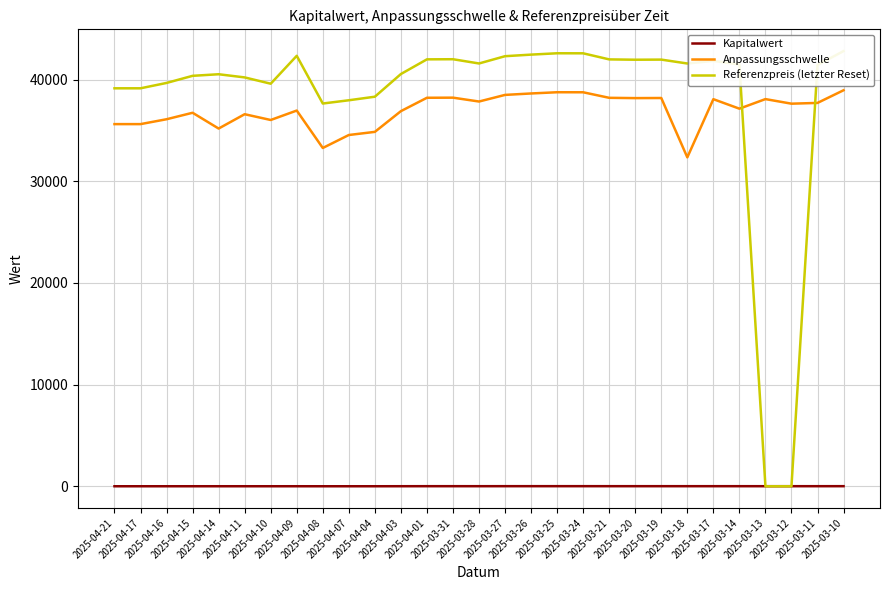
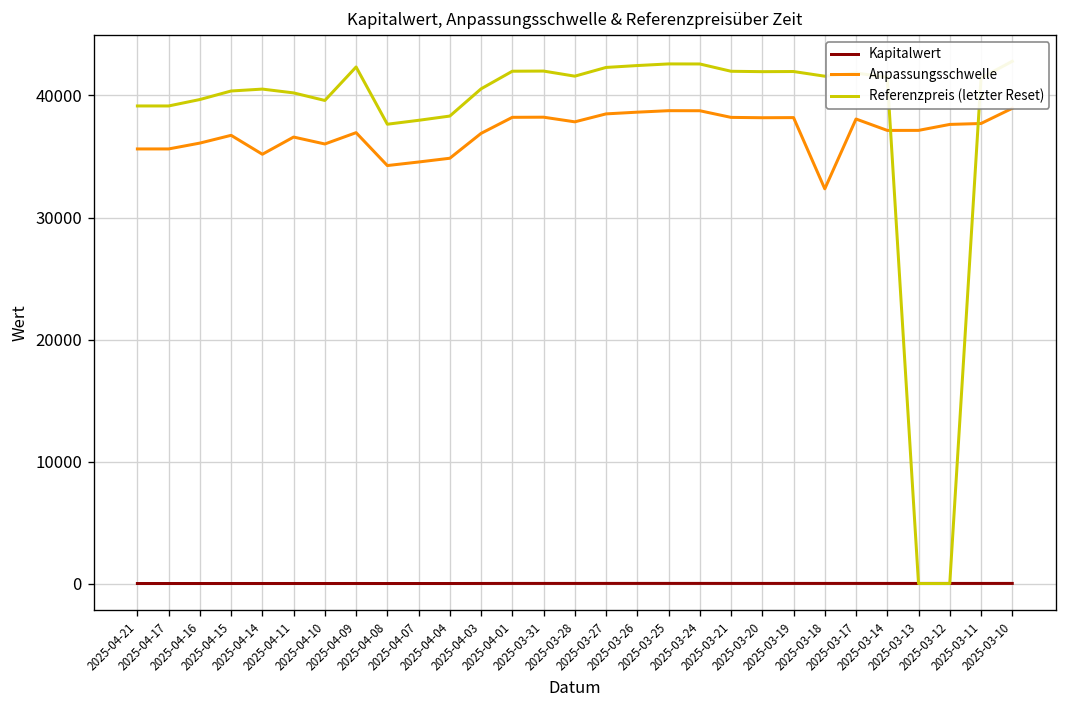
  {
    "Kapitalwert": {
      "2025-04-21": 0,
      "2025-04-17": 0,
      "2025-04-16": 0,
      "2025-04-15": 0,
      "2025-04-14": 0,
      "2025-04-11": 0,
      "2025-04-10": 0,
      "2025-04-09": 0,
      "2025-04-08": 0,
      "2025-04-07": 0,
      "2025-04-04": 0,
      "2025-04-03": 0,
      "2025-04-01": 0,
      "2025-03-31": 0,
      "2025-03-28": 0,
      "2025-03-27": 0,
      "2025-03-26": 0,
      "2025-03-25": 0,
      "2025-03-24": 0,
      "2025-03-21": 0,
      "2025-03-20": 0,
      "2025-03-19": 0,
      "2025-03-18": 0,
      "2025-03-17": 0,
      "2025-03-14": 0,
      "2025-03-11": 0,
      "2025-03-10": 0
    },
    "Anpassungsschwelle": {
      "2025-04-21": 35600,
      "2025-04-17": 35600,
      "2025-04-16": 36100,
      "2025-04-15": 36700,
      "2025-04-14": 35200,
      "2025-04-11": 36600,
      "2025-04-10": 36000,
      "2025-04-09": 37000,
-     "2025-04-08": 33300,
+     "2025-04-08": 34300,
      "2025-04-07": 34500,
      "2025-04-04": 34900,
      "2025-04-03": 36900,
      "2025-04-01": 38200,
      "2025-03-31": 38200,
      "2025-03-28": 37800,
      "2025-03-27": 38500,
      "2025-03-26": 38600,
      "2025-03-25": 38800,
      "2025-03-24": 38800,
      "2025-03-21": 38200,
      "2025-03-20": 38200,
      "2025-03-19": 38200,
      "2025-03-18": 32300,
      "2025-03-17": 38100,
      "2025-03-14": 37100,
-     "2025-03-13": 38100,
+     "2025-03-13": 37100,
      "2025-03-12": 37600,
      "2025-03-11": 37700,
      "2025-03-10": 38900
    },
    "Referenzpreis (letzter Reset)": {
      "2025-04-21": 39100,
      "2025-04-17": 39100,
      "2025-04-16": 39700,
      "2025-04-15": 40400,
      "2025-04-14": 40500,
      "2025-04-11": 40200,
      "2025-04-10": 39600,
      "2025-04-09": 42300,
      "2025-04-08": 37600,
      "2025-04-07": 38000,
      "2025-04-04": 38300,
      "2025-04-03": 40500,
      "2025-04-01": 42000,
      "2025-03-31": 42000,
      "2025-03-28": 41600,
      "2025-03-27": 42300,
      "2025-03-26": 42500,
      "2025-03-25": 42600,
      "2025-03-24": 42600,
      "2025-03-21": 42000,
      "2025-03-20": 42000,
      "2025-03-19": 42000,
      "2025-03-18": 41600
    }
  }
